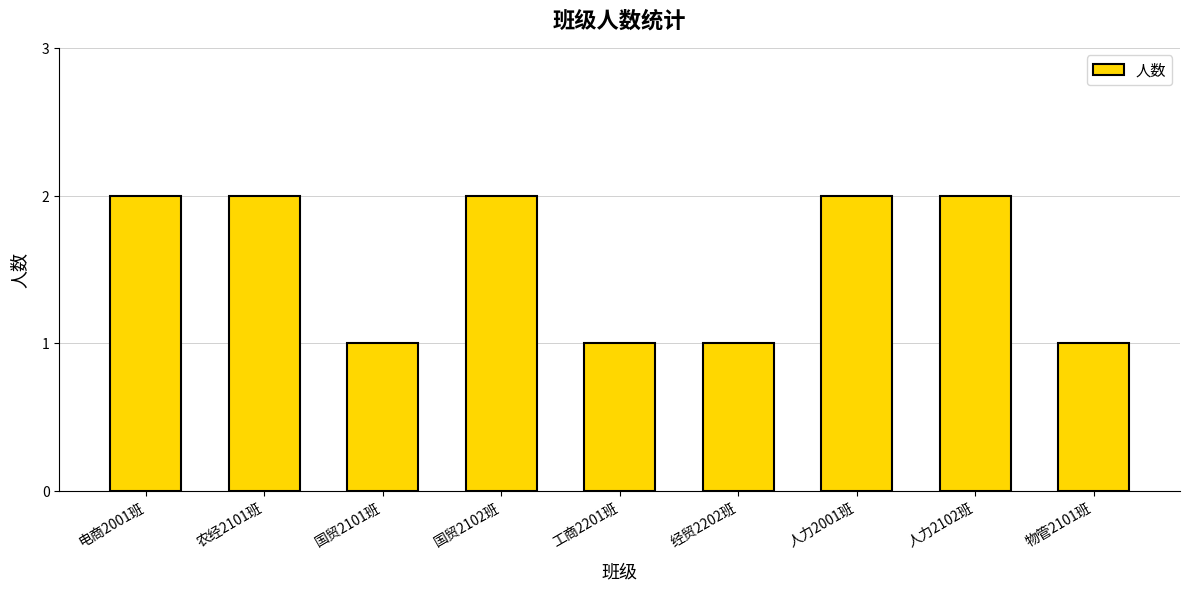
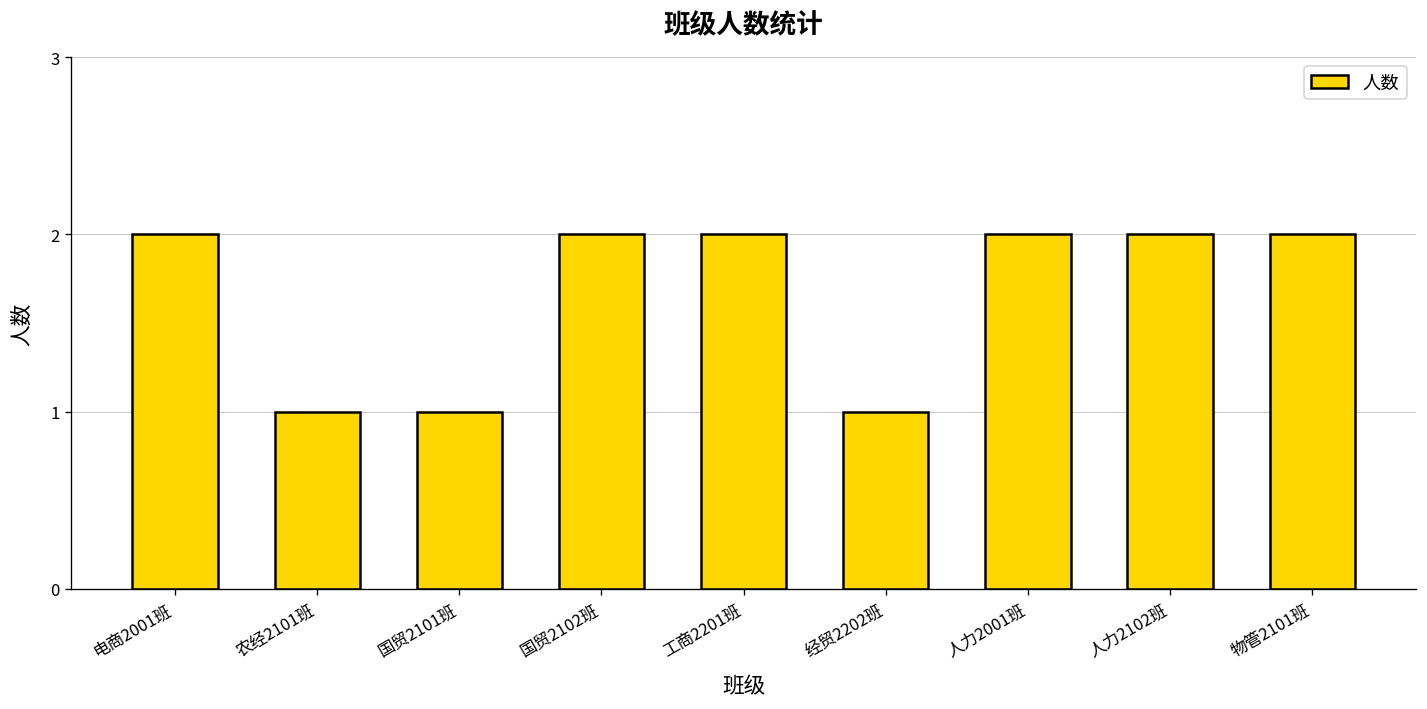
  {
    "电商2001班": 2,
-   "农经2101班": 2,
+   "农经2101班": 1,
    "国贸2101班": 1,
    "国贸2102班": 2,
-   "工商2201班": 1,
+   "工商2201班": 2,
    "经贸2202班": 1,
    "人力2001班": 2,
    "人力2102班": 2,
-   "物管2101班": 1
+   "物管2101班": 2
  }
